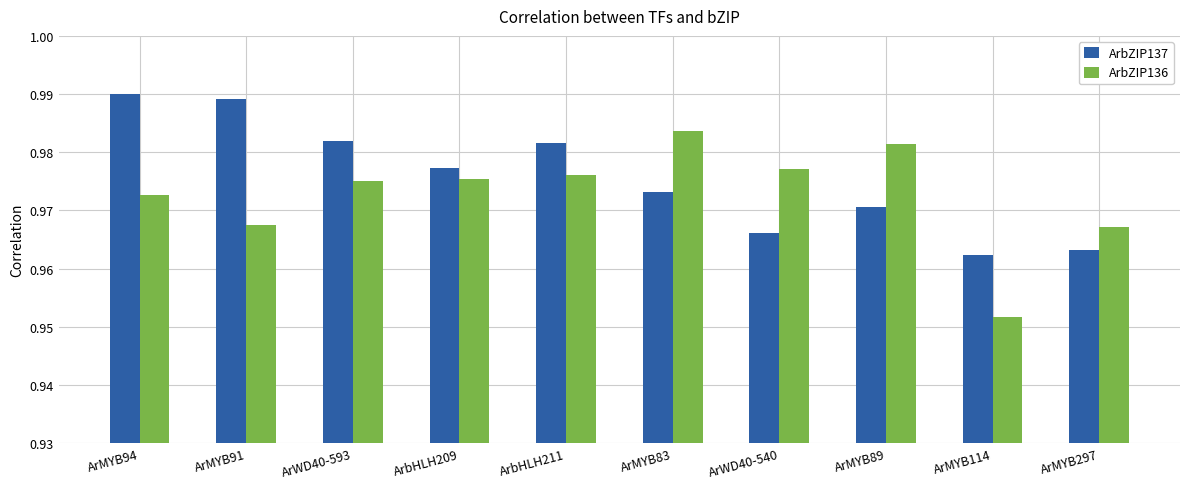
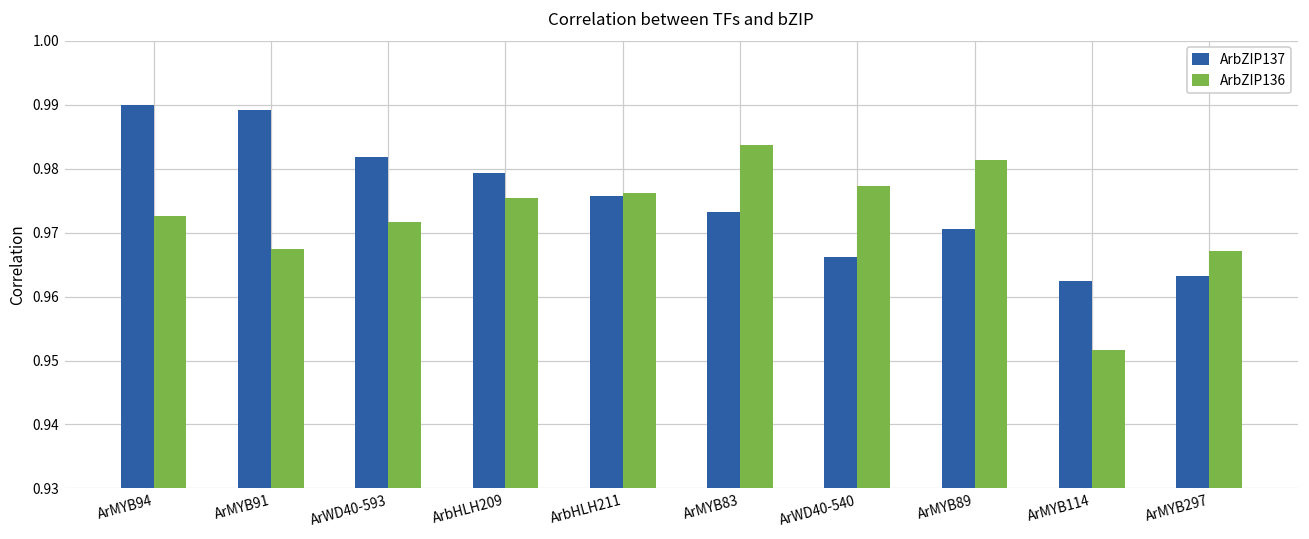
  {
    "ArbZIP137": {
      "ArMYB94": 0.990,
      "ArMYB91": 0.989,
      "ArWD40-593": 0.982,
-     "ArbHLH209": 0.977,
-     "ArbHLH211": 0.982,
+     "ArbHLH209": 0.979,
+     "ArbHLH211": 0.976,
      "ArMYB83": 0.973,
      "ArWD40-540": 0.966,
      "ArMYB89": 0.971,
      "ArMYB114": 0.962,
      "ArMYB297": 0.963
    },
    "ArbZIP136": {
      "ArMYB94": 0.973,
      "ArMYB91": 0.967,
-     "ArWD40-593": 0.975,
+     "ArWD40-593": 0.972,
      "ArbHLH209": 0.975,
      "ArbHLH211": 0.976,
      "ArMYB83": 0.984,
      "ArWD40-540": 0.977,
      "ArMYB89": 0.981,
      "ArMYB114": 0.952,
      "ArMYB297": 0.967
    }
  }
